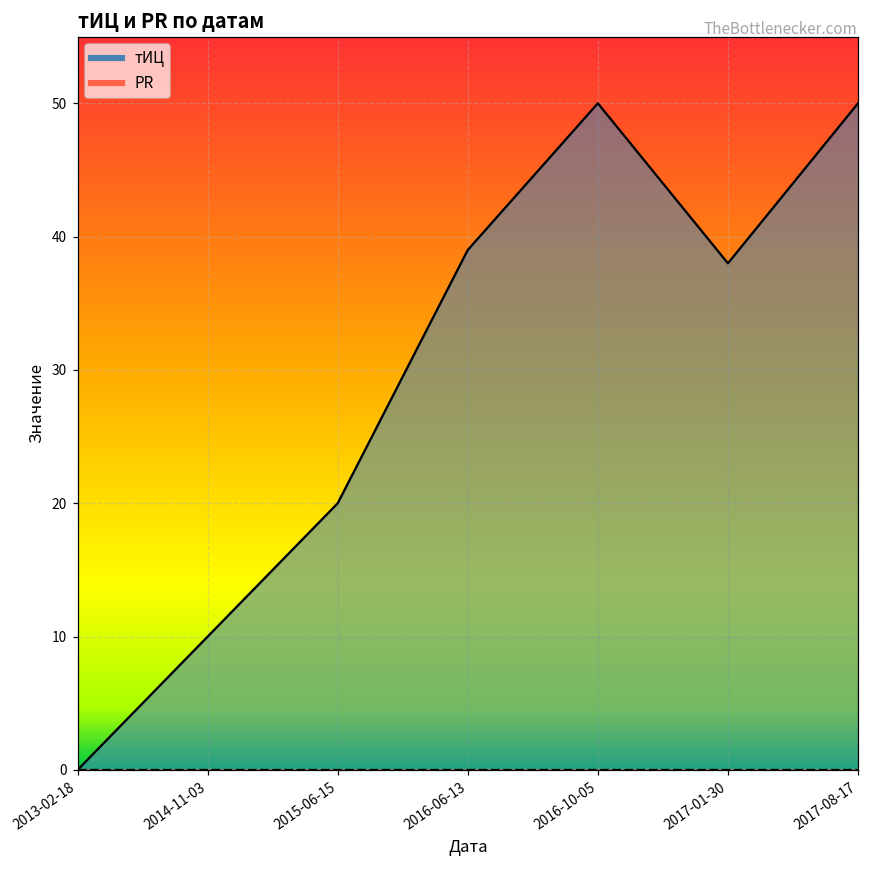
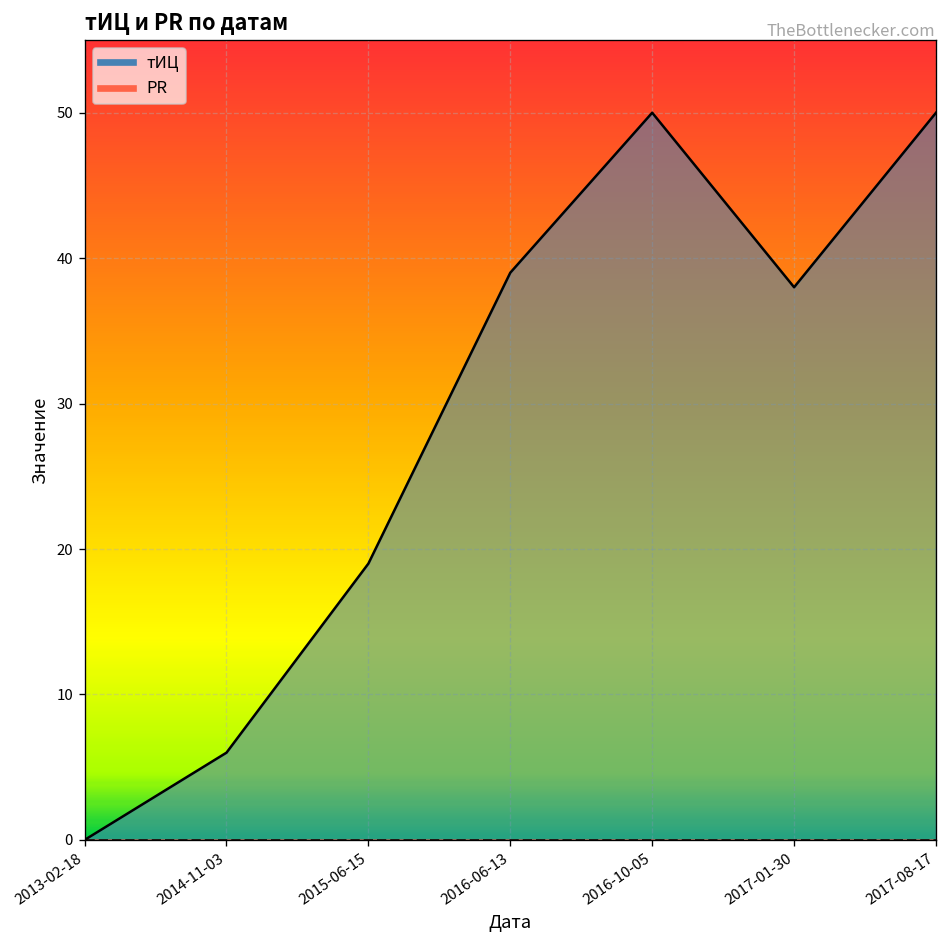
  {
    "тИЦ": {
-     "2014-11-03": 10,
-     "2015-06-15": 20,
+     "2014-11-03": 6,
+     "2015-06-15": 19,
      "2016-06-13": 39,
      "2016-10-05": 50,
      "2017-01-30": 38,
      "2017-08-17": 50
    },
    "PR": {
      "2014-11-03": 0,
      "2015-06-15": 0,
      "2016-06-13": 0,
      "2016-10-05": 0,
      "2017-01-30": 0,
      "2017-08-17": 0
    }
  }
